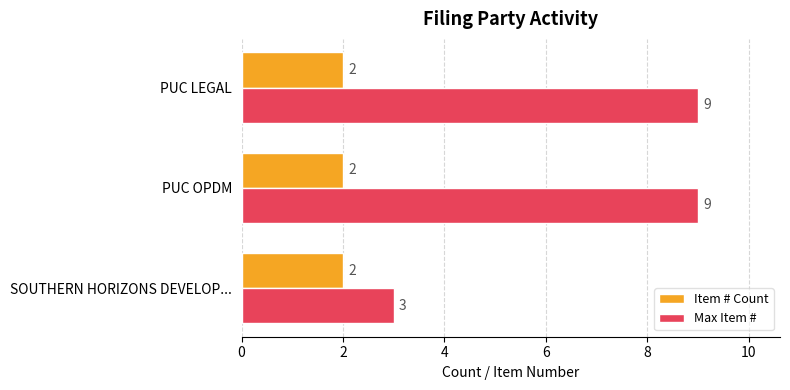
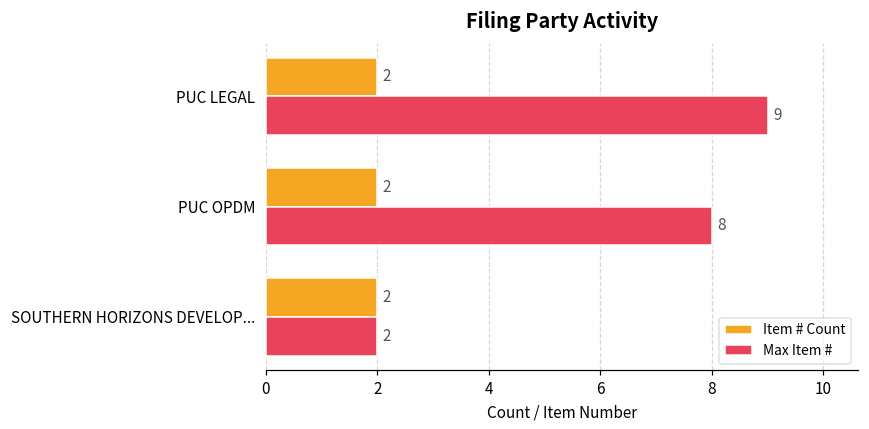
  {
    "Item # Count": {
      "PUC LEGAL": 2,
      "PUC OPDM": 2,
      "SOUTHERN HORIZONS DEVELOP...": 2
    },
    "Max Item #": {
      "PUC LEGAL": 9,
-     "PUC OPDM": 9,
-     "SOUTHERN HORIZONS DEVELOP...": 3
+     "PUC OPDM": 8,
+     "SOUTHERN HORIZONS DEVELOP...": 2
    }
  }
